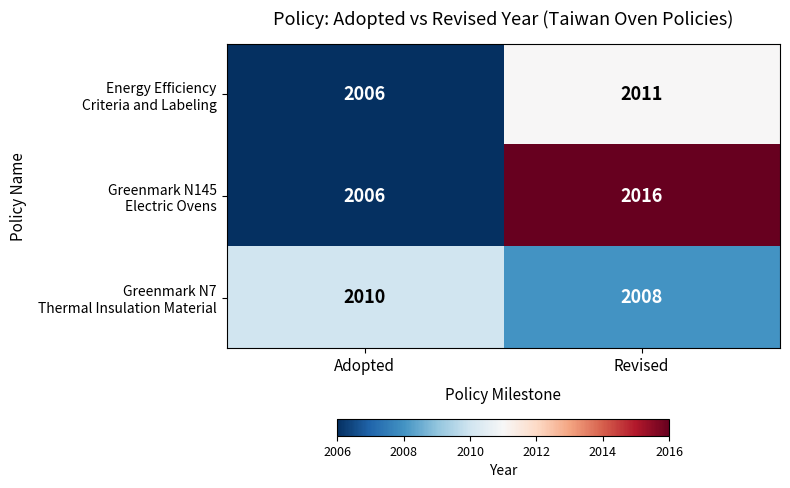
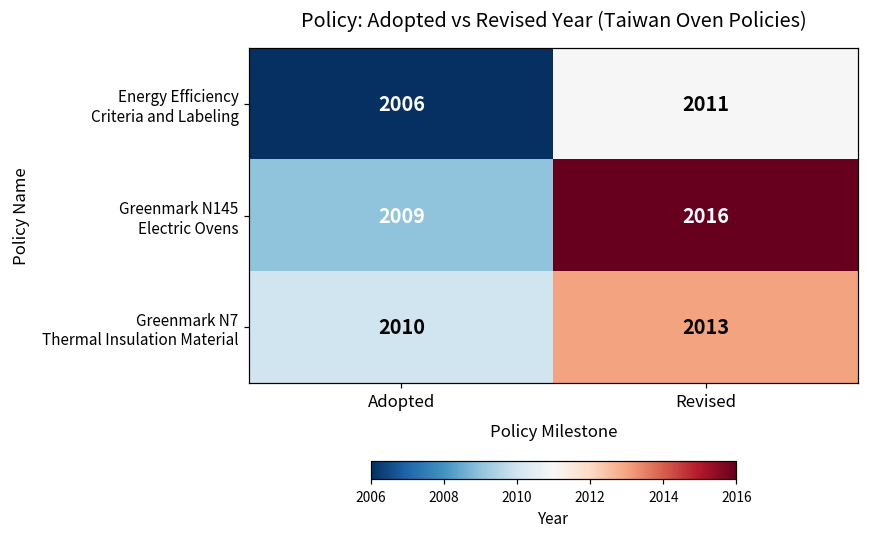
  {
    "Energy Efficiency Criteria and Labeling": {
      "Adopted": 2006,
      "Revised": 2011
    },
    "Greenmark N145 Electric Ovens": {
-     "Adopted": 2006,
+     "Adopted": 2009,
      "Revised": 2016
    },
    "Greenmark N7 Thermal Insulation Material": {
      "Adopted": 2010,
-     "Revised": 2008
+     "Revised": 2013
    }
  }
